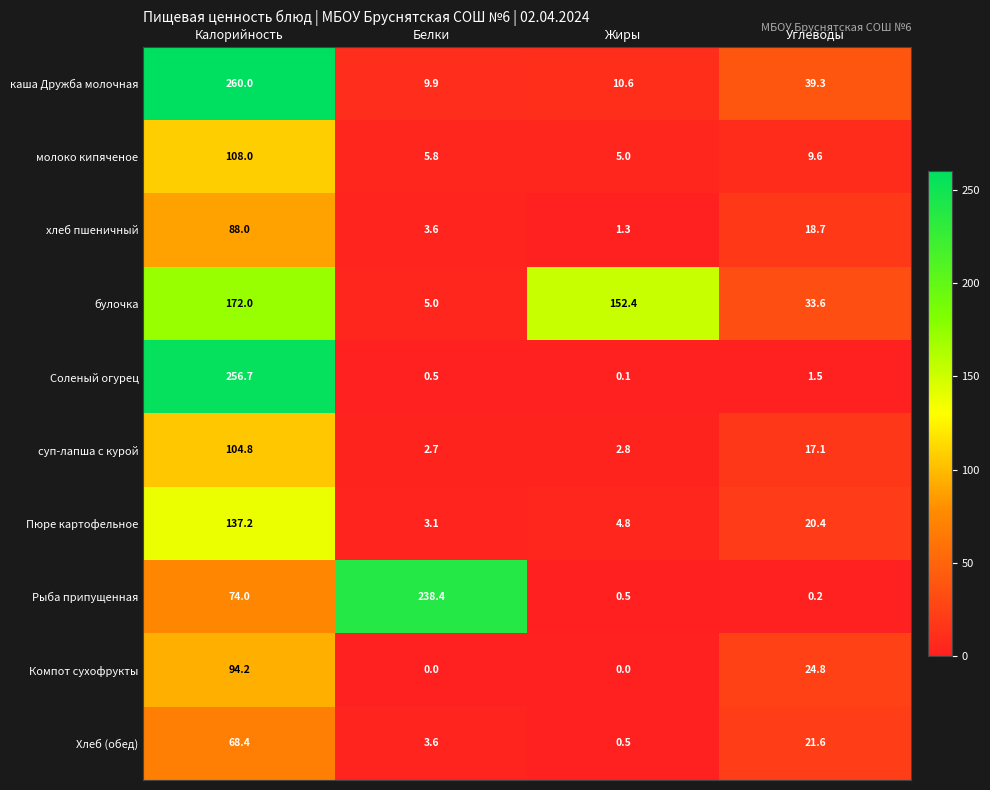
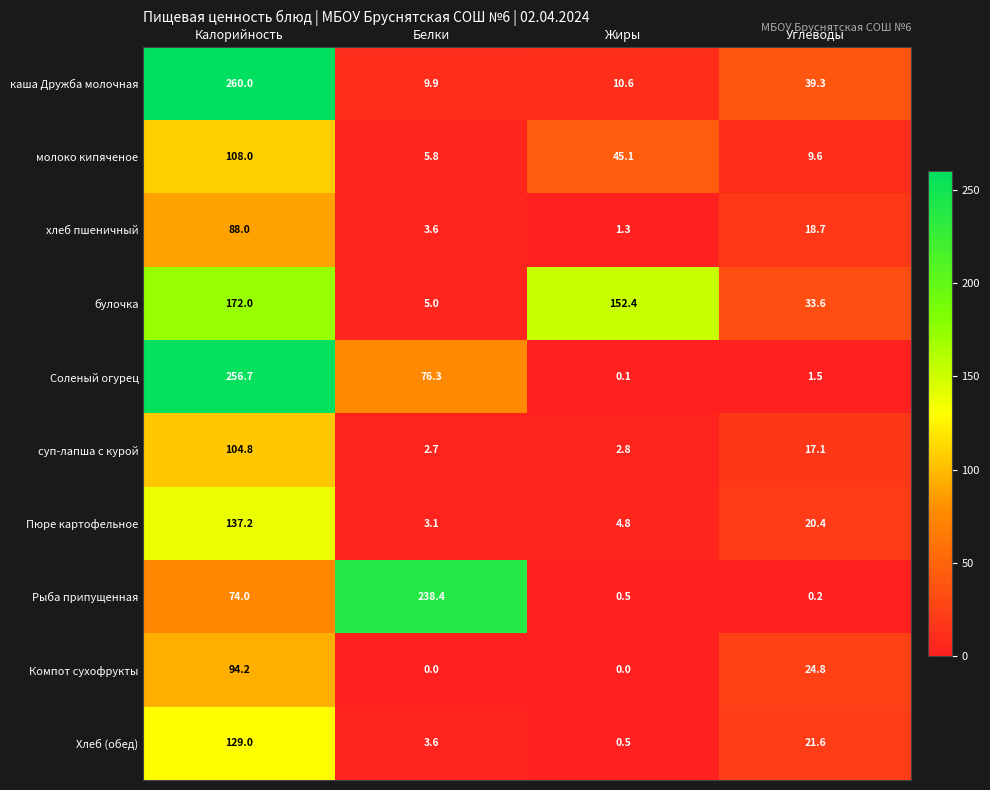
  {
    "каша Дружба молочная": {
      "Калорийность": 260.0,
      "Белки": 9.9,
      "Жиры": 10.6,
      "Углеводы": 39.3
    },
    "молоко кипяченое": {
      "Калорийность": 108.0,
      "Белки": 5.8,
-     "Жиры": 5.0,
+     "Жиры": 45.1,
      "Углеводы": 9.6
    },
    "хлеб пшеничный": {
      "Калорийность": 88.0,
      "Белки": 3.6,
      "Жиры": 1.3,
      "Углеводы": 18.7
    },
    "булочка": {
      "Калорийность": 172.0,
      "Белки": 5.0,
      "Жиры": 152.4,
      "Углеводы": 33.6
    },
    "Соленый огурец": {
      "Калорийность": 256.7,
-     "Белки": 0.5,
+     "Белки": 76.3,
      "Жиры": 0.1,
      "Углеводы": 1.5
    },
    "суп-лапша с курой": {
      "Калорийность": 104.8,
      "Белки": 2.7,
      "Жиры": 2.8,
      "Углеводы": 17.1
    },
    "Пюре картофельное": {
      "Калорийность": 137.2,
      "Белки": 3.1,
      "Жиры": 4.8,
      "Углеводы": 20.4
    },
    "Рыба припущенная": {
      "Калорийность": 74.0,
      "Белки": 238.4,
      "Жиры": 0.5,
      "Углеводы": 0.2
    },
    "Компот сухофрукты": {
      "Калорийность": 94.2,
      "Белки": 0.0,
      "Жиры": 0.0,
      "Углеводы": 24.8
    },
    "Хлеб (обед)": {
-     "Калорийность": 68.4,
+     "Калорийность": 129.0,
      "Белки": 3.6,
      "Жиры": 0.5,
      "Углеводы": 21.6
    }
  }
